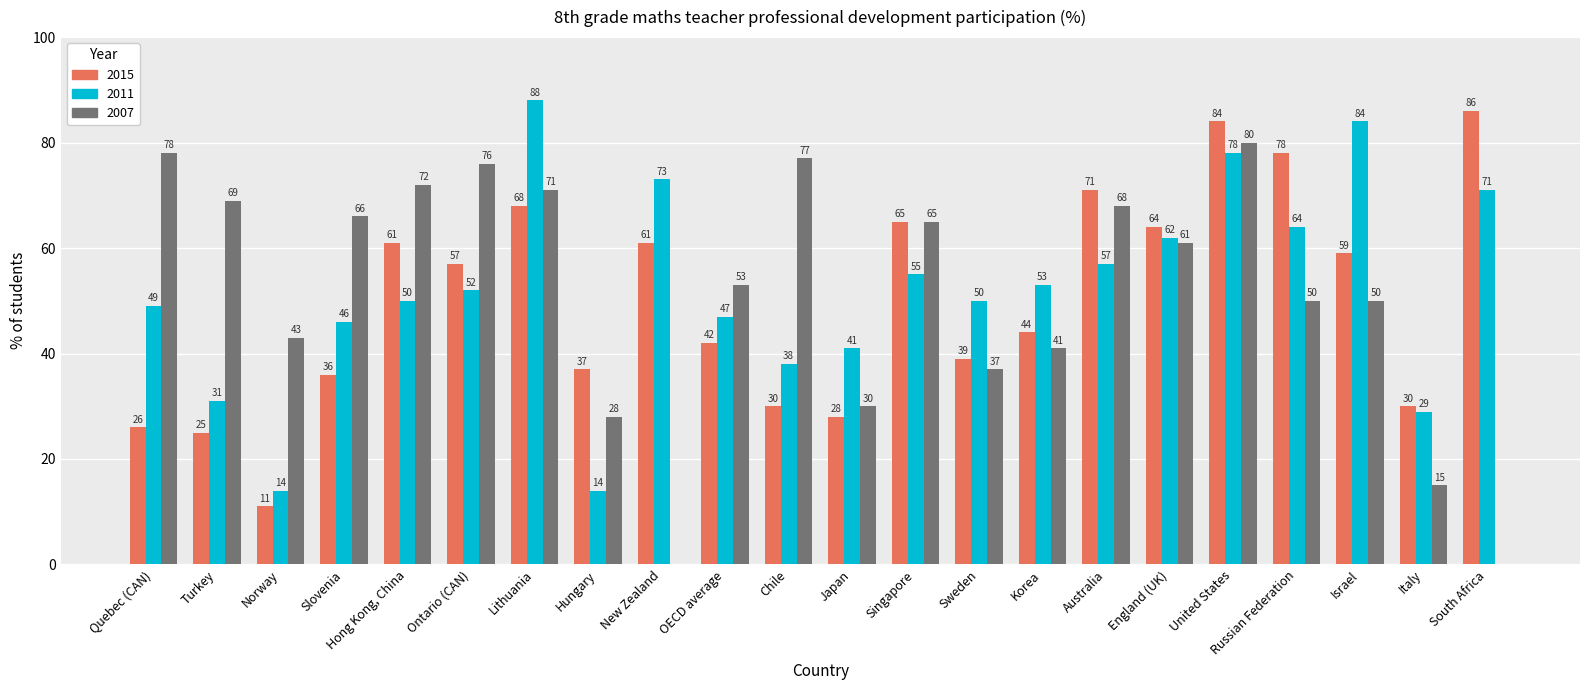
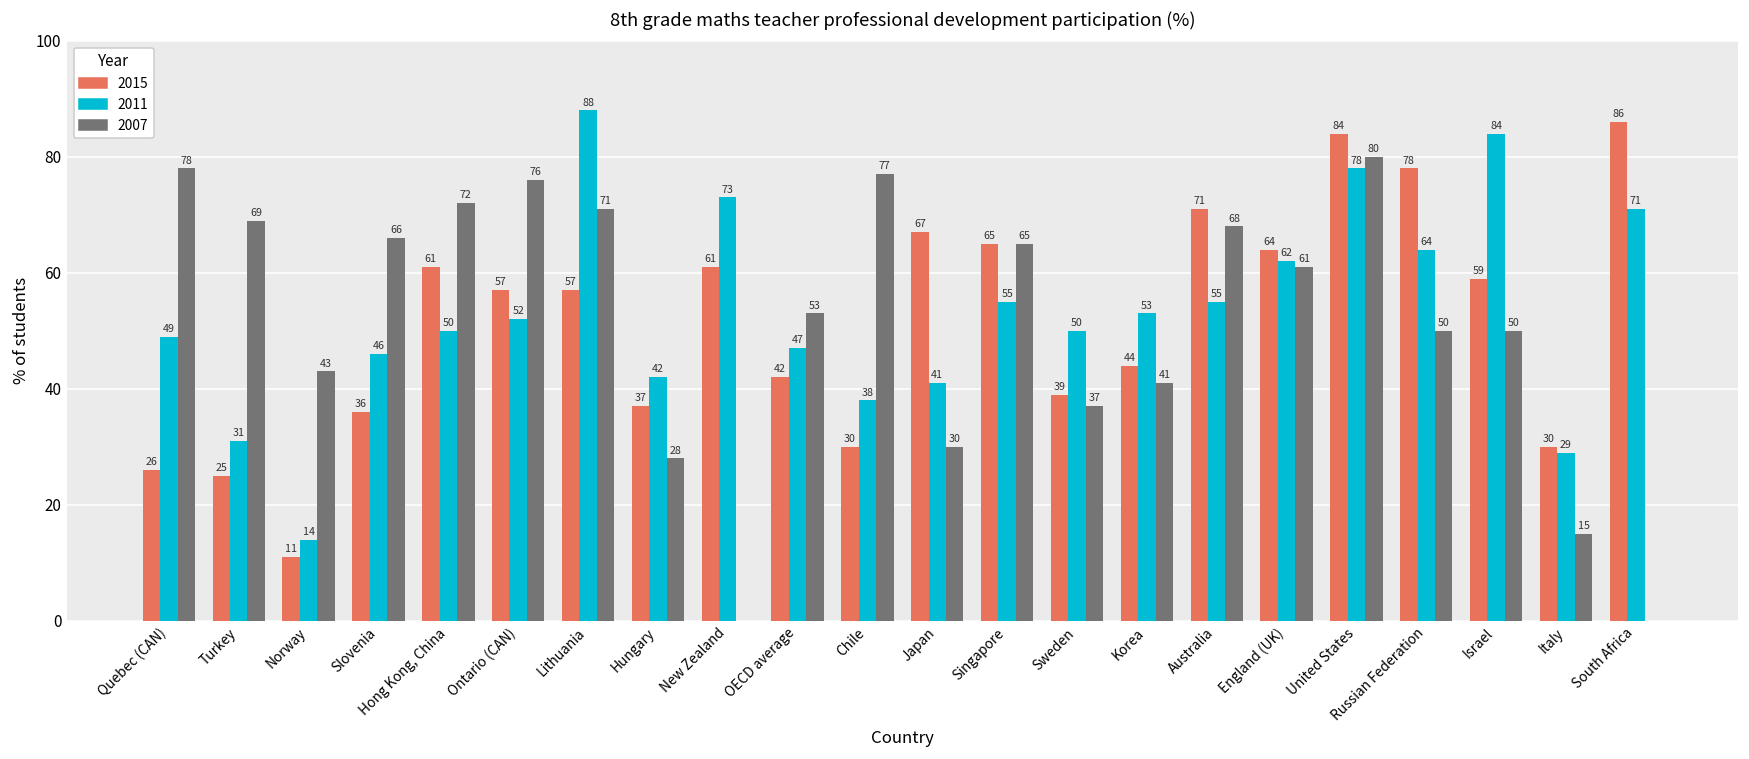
  {
    "2015": {
      "Quebec (CAN)": 26,
      "Turkey": 25,
      "Norway": 11,
      "Slovenia": 36,
      "Hong Kong, China": 61,
      "Ontario (CAN)": 57,
-     "Lithuania": 68,
+     "Lithuania": 57,
      "Hungary": 37,
      "New Zealand": 61,
      "OECD average": 42,
      "Chile": 30,
-     "Japan": 28,
+     "Japan": 67,
      "Singapore": 65,
      "Sweden": 39,
      "Korea": 44,
      "Australia": 71,
      "England (UK)": 64,
      "United States": 84,
      "Russian Federation": 78,
      "Israel": 59,
      "Italy": 30,
      "South Africa": 86
    },
    "2011": {
      "Quebec (CAN)": 49,
      "Turkey": 31,
      "Norway": 14,
      "Slovenia": 46,
      "Hong Kong, China": 50,
      "Ontario (CAN)": 52,
      "Lithuania": 88,
-     "Hungary": 14,
+     "Hungary": 42,
      "New Zealand": 73,
      "OECD average": 47,
      "Chile": 38,
      "Japan": 41,
      "Singapore": 55,
      "Sweden": 50,
      "Korea": 53,
-     "Australia": 57,
+     "Australia": 55,
      "England (UK)": 62,
      "United States": 78,
      "Russian Federation": 64,
      "Israel": 84,
      "Italy": 29,
      "South Africa": 71
    },
    "2007": {
      "Quebec (CAN)": 78,
      "Turkey": 69,
      "Norway": 43,
      "Slovenia": 66,
      "Hong Kong, China": 72,
      "Ontario (CAN)": 76,
      "Lithuania": 71,
      "Hungary": 28,
      "OECD average": 53,
      "Chile": 77,
      "Japan": 30,
      "Singapore": 65,
      "Sweden": 37,
      "Korea": 41,
      "Australia": 68,
      "England (UK)": 61,
      "United States": 80,
      "Russian Federation": 50,
      "Israel": 50,
      "Italy": 15
    }
  }
